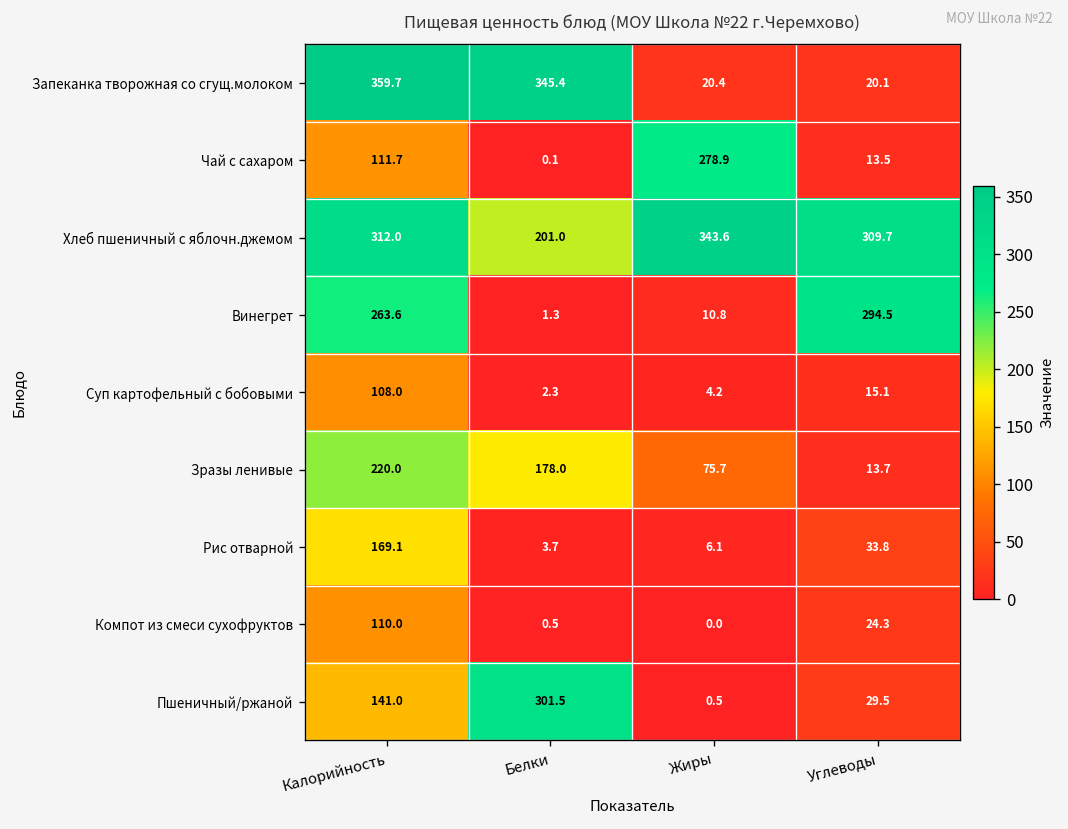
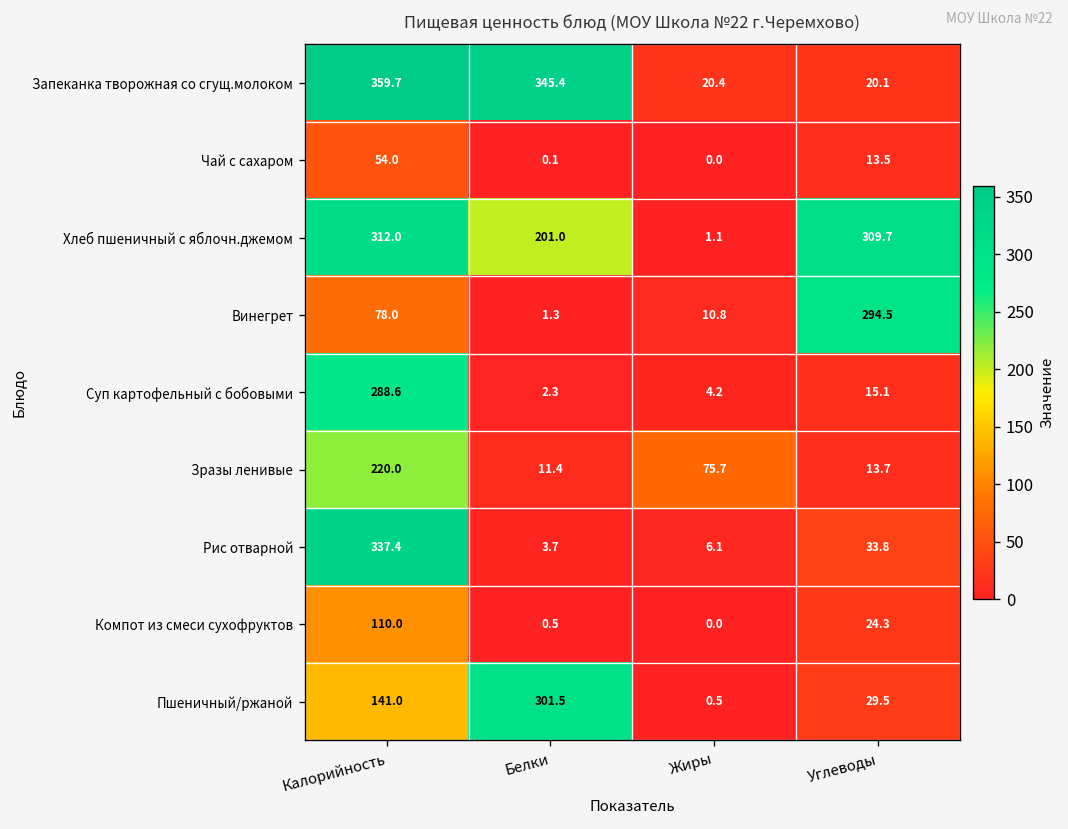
  {
    "Запеканка творожная со сгущ.молоком": {
      "Калорийность": 359.7,
      "Белки": 345.4,
      "Жиры": 20.4,
      "Углеводы": 20.1
    },
    "Чай с сахаром": {
-     "Калорийность": 111.7,
+     "Калорийность": 54.0,
      "Белки": 0.1,
-     "Жиры": 278.9,
+     "Жиры": 0.0,
      "Углеводы": 13.5
    },
    "Хлеб пшеничный с яблочн.джемом": {
      "Калорийность": 312.0,
      "Белки": 201.0,
-     "Жиры": 343.6,
+     "Жиры": 1.1,
      "Углеводы": 309.7
    },
    "Винегрет": {
-     "Калорийность": 263.6,
+     "Калорийность": 78.0,
      "Белки": 1.3,
      "Жиры": 10.8,
      "Углеводы": 294.5
    },
    "Суп картофельный с бобовыми": {
-     "Калорийность": 108.0,
+     "Калорийность": 288.6,
      "Белки": 2.3,
      "Жиры": 4.2,
      "Углеводы": 15.1
    },
    "Зразы ленивые": {
      "Калорийность": 220.0,
-     "Белки": 178.0,
+     "Белки": 11.4,
      "Жиры": 75.7,
      "Углеводы": 13.7
    },
    "Рис отварной": {
-     "Калорийность": 169.1,
+     "Калорийность": 337.4,
      "Белки": 3.7,
      "Жиры": 6.1,
      "Углеводы": 33.8
    },
    "Компот из смеси сухофруктов": {
      "Калорийность": 110.0,
      "Белки": 0.5,
      "Жиры": 0.0,
      "Углеводы": 24.3
    },
    "Пшеничный/ржаной": {
      "Калорийность": 141.0,
      "Белки": 301.5,
      "Жиры": 0.5,
      "Углеводы": 29.5
    }
  }
